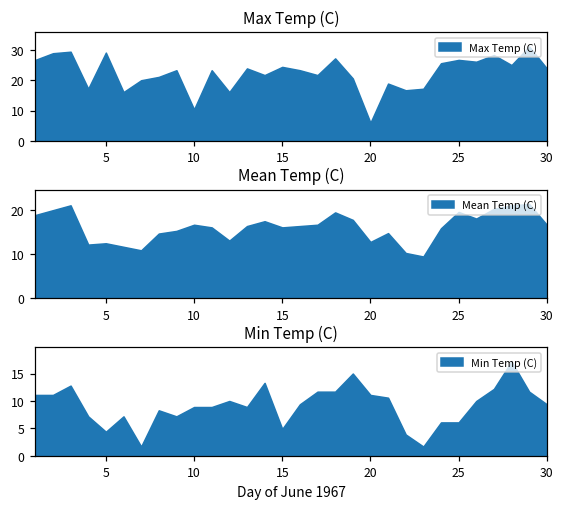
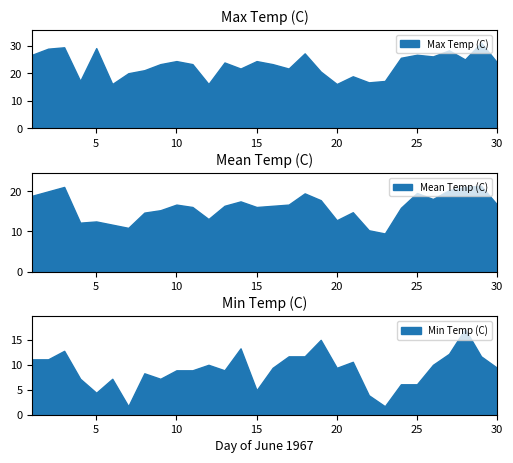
  {
    "Max Temp (C)": {
      "5": 29,
-     "10": 10,
+     "10": 24,
      "15": 24,
-     "20": 6,
+     "20": 16,
      "25": 27,
      "30": 24
    },
    "Mean Temp (C)": {
      "5": 13,
      "10": 17,
      "15": 16,
      "20": 13,
      "30": 17
    },
    "Min Temp (C)": {
      "5": 4,
      "10": 9,
      "15": 5,
-     "20": 11,
+     "20": 9,
      "25": 6,
      "30": 9
    }
  }
